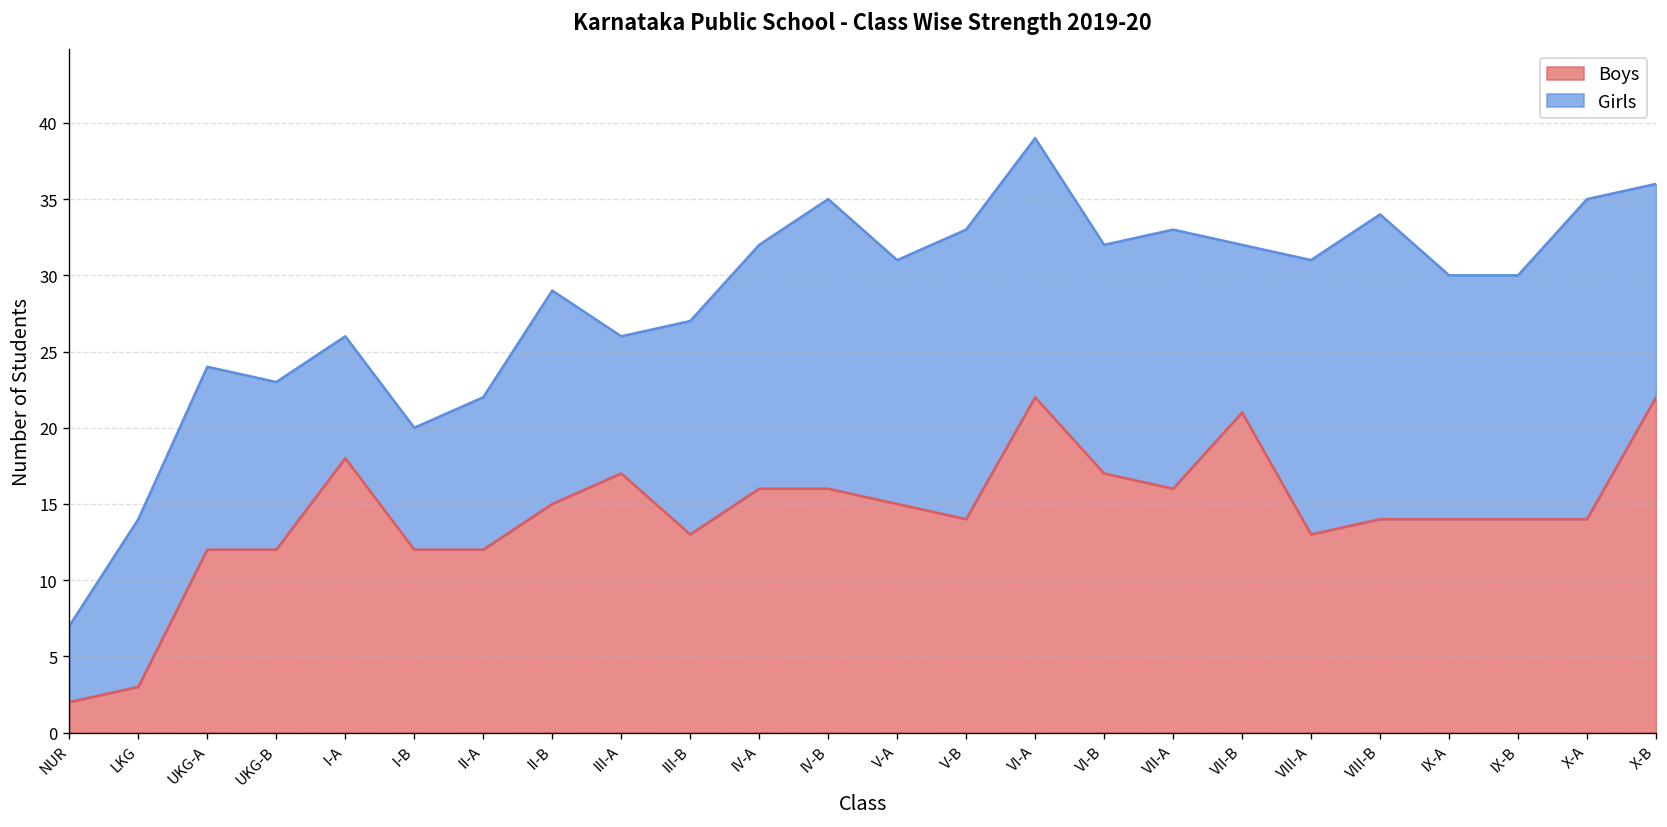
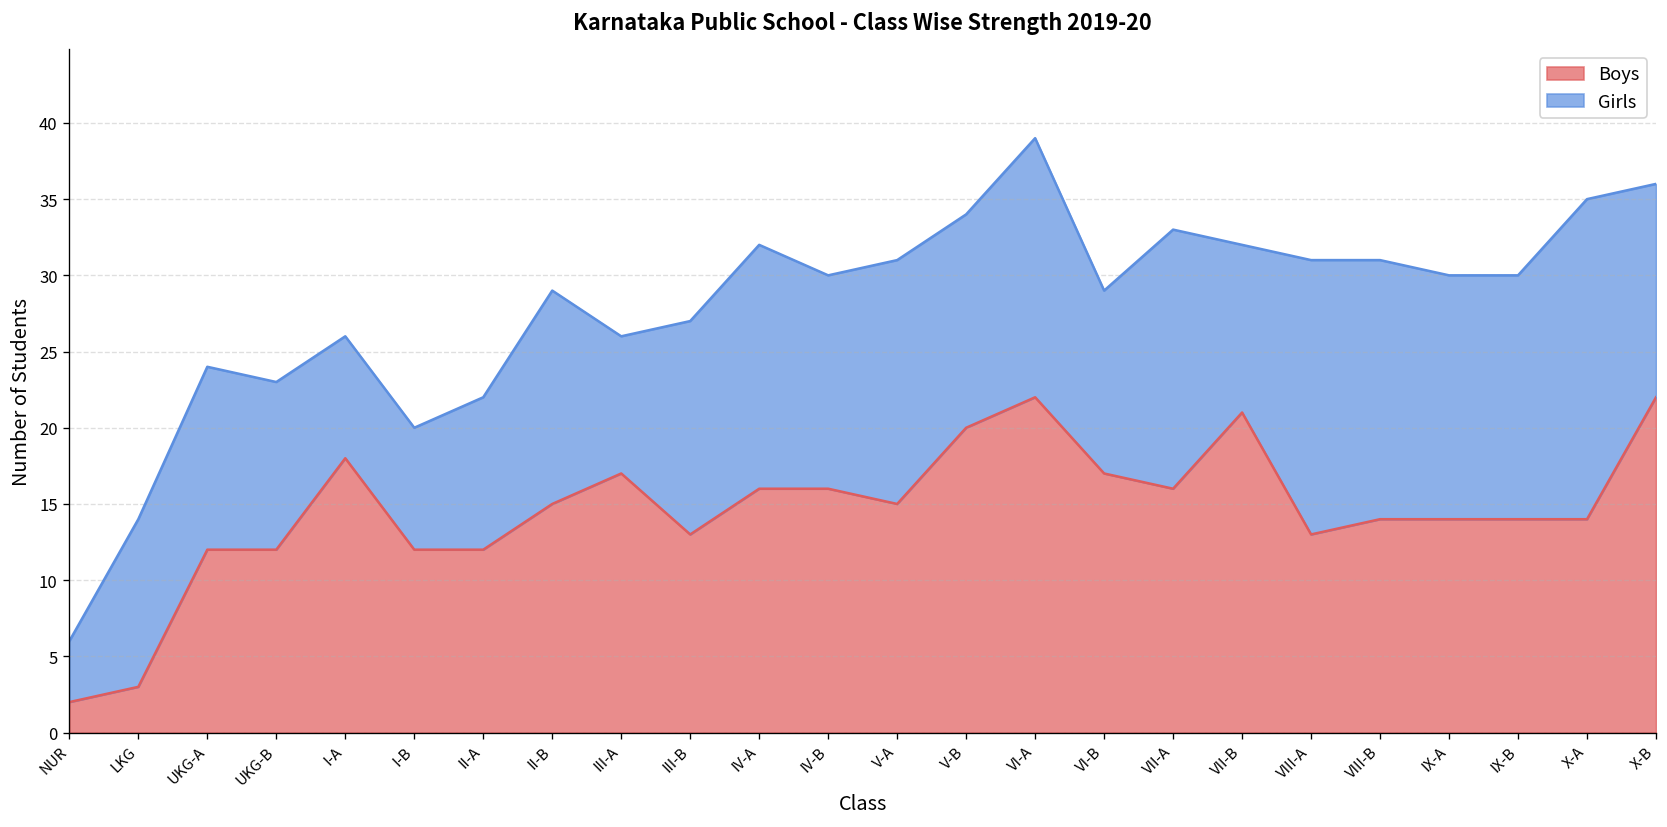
  {
    "Boys": {
      "NUR": 2,
      "LKG": 3,
      "UKG-A": 12,
      "UKG-B": 12,
      "I-A": 18,
      "I-B": 12,
      "II-A": 12,
      "II-B": 15,
      "III-A": 17,
      "III-B": 13,
      "IV-A": 16,
      "IV-B": 16,
      "V-A": 15,
-     "V-B": 14,
+     "V-B": 20,
      "VI-A": 22,
      "VI-B": 17,
      "VII-A": 16,
      "VII-B": 21,
      "VIII-A": 13,
      "VIII-B": 14,
      "IX-A": 14,
      "IX-B": 14,
      "X-A": 14,
      "X-B": 22
    },
    "Girls": {
-     "NUR": 5,
+     "NUR": 4,
      "LKG": 11,
      "UKG-A": 12,
      "UKG-B": 11,
      "I-A": 8,
      "I-B": 8,
      "II-A": 10,
      "II-B": 14,
      "III-A": 9,
      "III-B": 14,
      "IV-A": 16,
-     "IV-B": 19,
+     "IV-B": 14,
      "V-A": 16,
-     "V-B": 19,
+     "V-B": 14,
      "VI-A": 17,
-     "VI-B": 15,
+     "VI-B": 12,
      "VII-A": 17,
      "VII-B": 11,
      "VIII-A": 18,
-     "VIII-B": 20,
+     "VIII-B": 17,
      "IX-A": 16,
      "IX-B": 16,
      "X-A": 21,
      "X-B": 14
    }
  }
